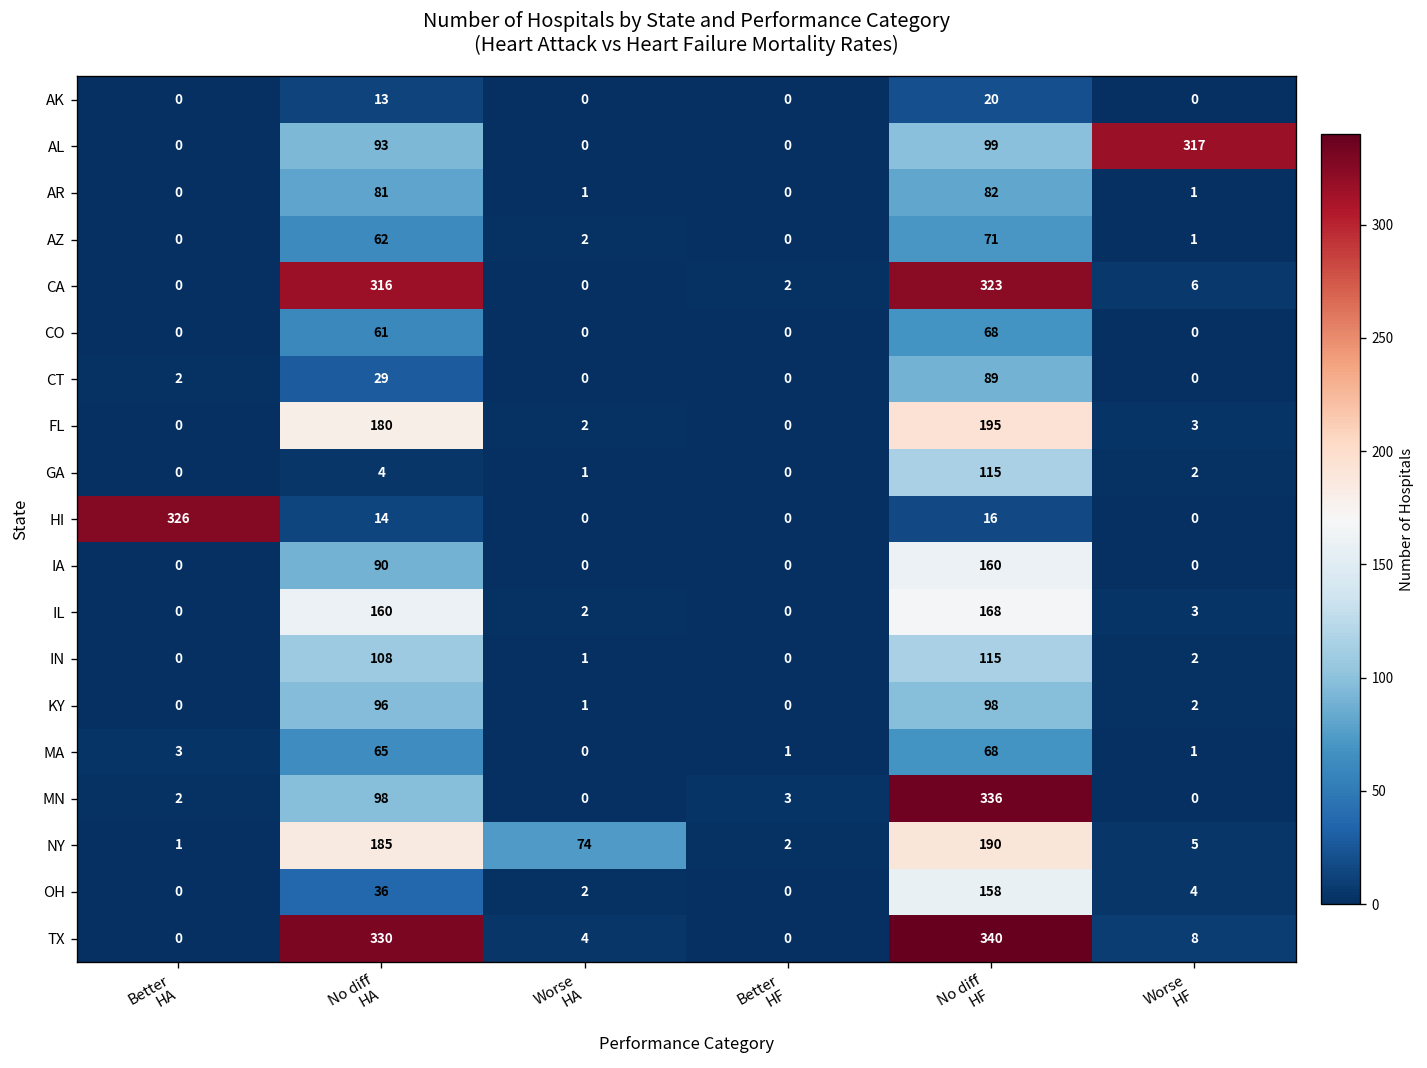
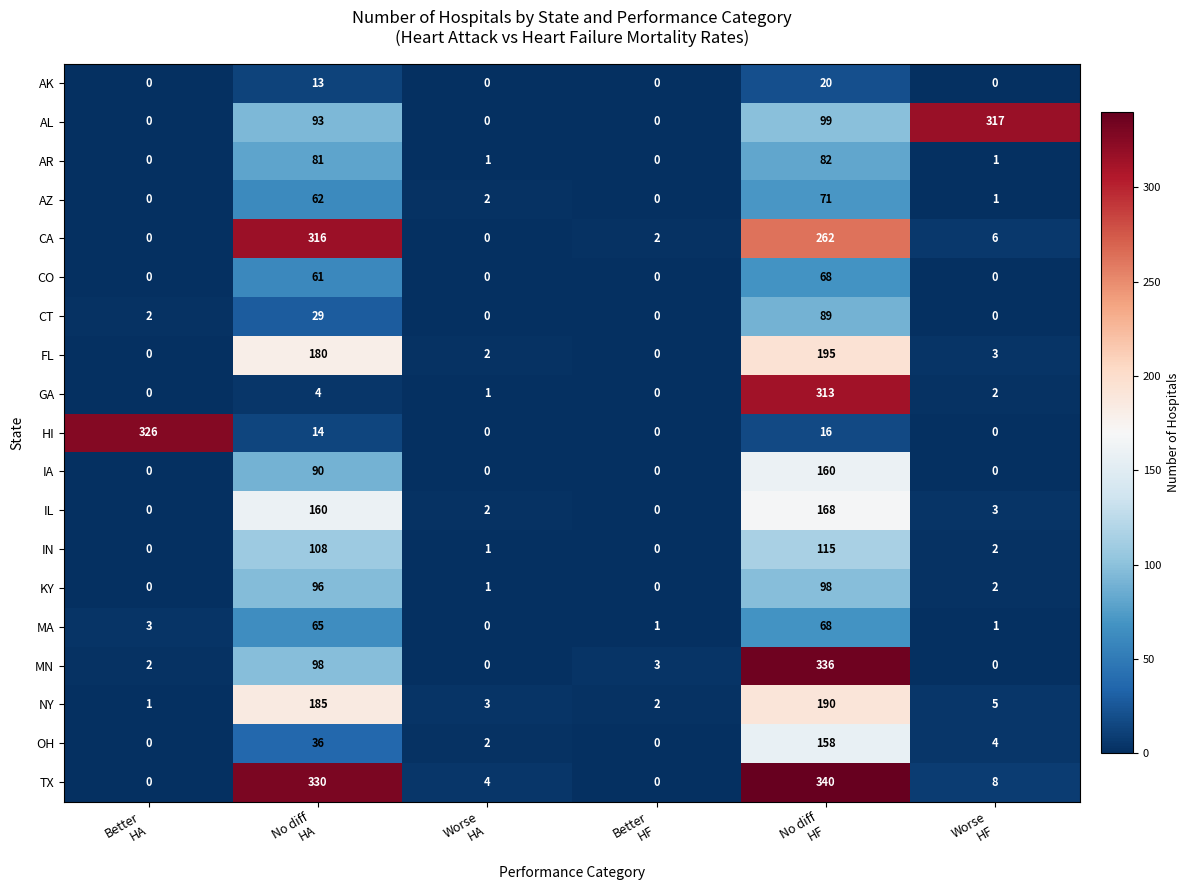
  {
    "AK": {
      "Better HA": 0,
      "No diff HA": 13,
      "Worse HA": 0,
      "Better HF": 0,
      "No diff HF": 20,
      "Worse HF": 0
    },
    "AL": {
      "Better HA": 0,
      "No diff HA": 93,
      "Worse HA": 0,
      "Better HF": 0,
      "No diff HF": 99,
      "Worse HF": 317
    },
    "AR": {
      "Better HA": 0,
      "No diff HA": 81,
      "Worse HA": 1,
      "Better HF": 0,
      "No diff HF": 82,
      "Worse HF": 1
    },
    "AZ": {
      "Better HA": 0,
      "No diff HA": 62,
      "Worse HA": 2,
      "Better HF": 0,
      "No diff HF": 71,
      "Worse HF": 1
    },
    "CA": {
      "Better HA": 0,
      "No diff HA": 316,
      "Worse HA": 0,
      "Better HF": 2,
-     "No diff HF": 323,
+     "No diff HF": 262,
      "Worse HF": 6
    },
    "CO": {
      "Better HA": 0,
      "No diff HA": 61,
      "Worse HA": 0,
      "Better HF": 0,
      "No diff HF": 68,
      "Worse HF": 0
    },
    "CT": {
      "Better HA": 2,
      "No diff HA": 29,
      "Worse HA": 0,
      "Better HF": 0,
      "No diff HF": 89,
      "Worse HF": 0
    },
    "FL": {
      "Better HA": 0,
      "No diff HA": 180,
      "Worse HA": 2,
      "Better HF": 0,
      "No diff HF": 195,
      "Worse HF": 3
    },
    "GA": {
      "Better HA": 0,
      "No diff HA": 4,
      "Worse HA": 1,
      "Better HF": 0,
-     "No diff HF": 115,
+     "No diff HF": 313,
      "Worse HF": 2
    },
    "HI": {
      "Better HA": 326,
      "No diff HA": 14,
      "Worse HA": 0,
      "Better HF": 0,
      "No diff HF": 16,
      "Worse HF": 0
    },
    "IA": {
      "Better HA": 0,
      "No diff HA": 90,
      "Worse HA": 0,
      "Better HF": 0,
      "No diff HF": 160,
      "Worse HF": 0
    },
    "IL": {
      "Better HA": 0,
      "No diff HA": 160,
      "Worse HA": 2,
      "Better HF": 0,
      "No diff HF": 168,
      "Worse HF": 3
    },
    "IN": {
      "Better HA": 0,
      "No diff HA": 108,
      "Worse HA": 1,
      "Better HF": 0,
      "No diff HF": 115,
      "Worse HF": 2
    },
    "KY": {
      "Better HA": 0,
      "No diff HA": 96,
      "Worse HA": 1,
      "Better HF": 0,
      "No diff HF": 98,
      "Worse HF": 2
    },
    "MA": {
      "Better HA": 3,
      "No diff HA": 65,
      "Worse HA": 0,
      "Better HF": 1,
      "No diff HF": 68,
      "Worse HF": 1
    },
    "MN": {
      "Better HA": 2,
      "No diff HA": 98,
      "Worse HA": 0,
      "Better HF": 3,
      "No diff HF": 336,
      "Worse HF": 0
    },
    "NY": {
      "Better HA": 1,
      "No diff HA": 185,
-     "Worse HA": 74,
+     "Worse HA": 3,
      "Better HF": 2,
      "No diff HF": 190,
      "Worse HF": 5
    },
    "OH": {
      "Better HA": 0,
      "No diff HA": 36,
      "Worse HA": 2,
      "Better HF": 0,
      "No diff HF": 158,
      "Worse HF": 4
    },
    "TX": {
      "Better HA": 0,
      "No diff HA": 330,
      "Worse HA": 4,
      "Better HF": 0,
      "No diff HF": 340,
      "Worse HF": 8
    }
  }
